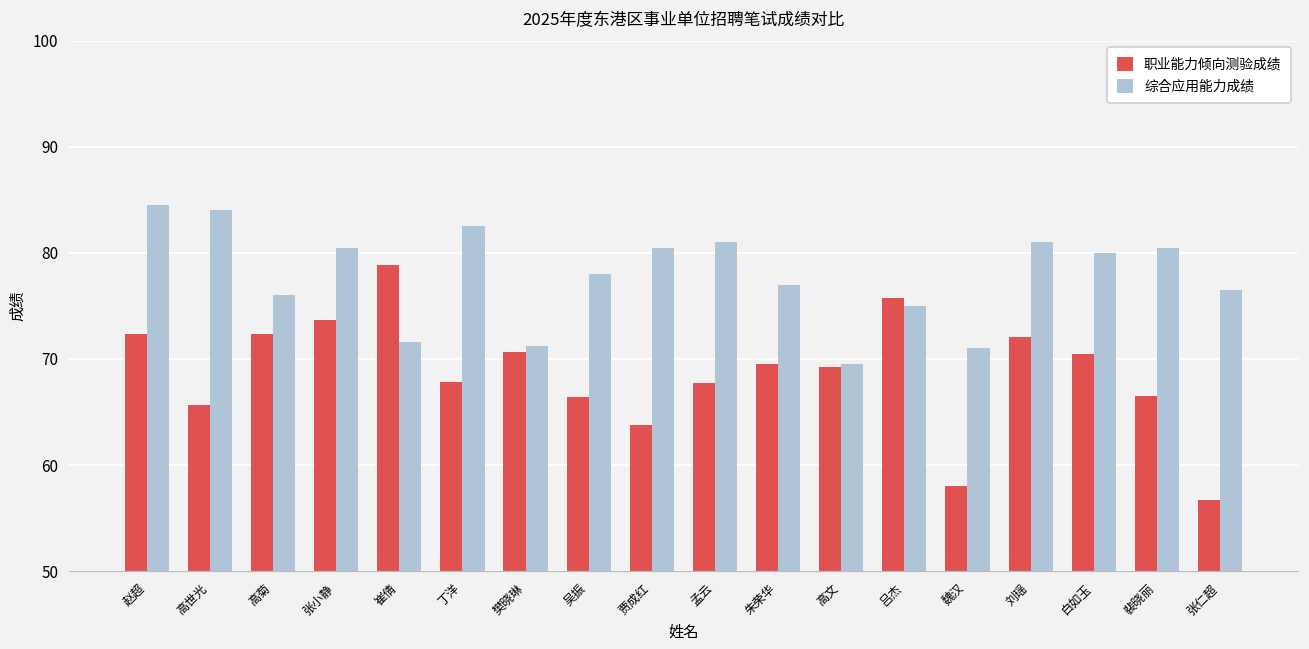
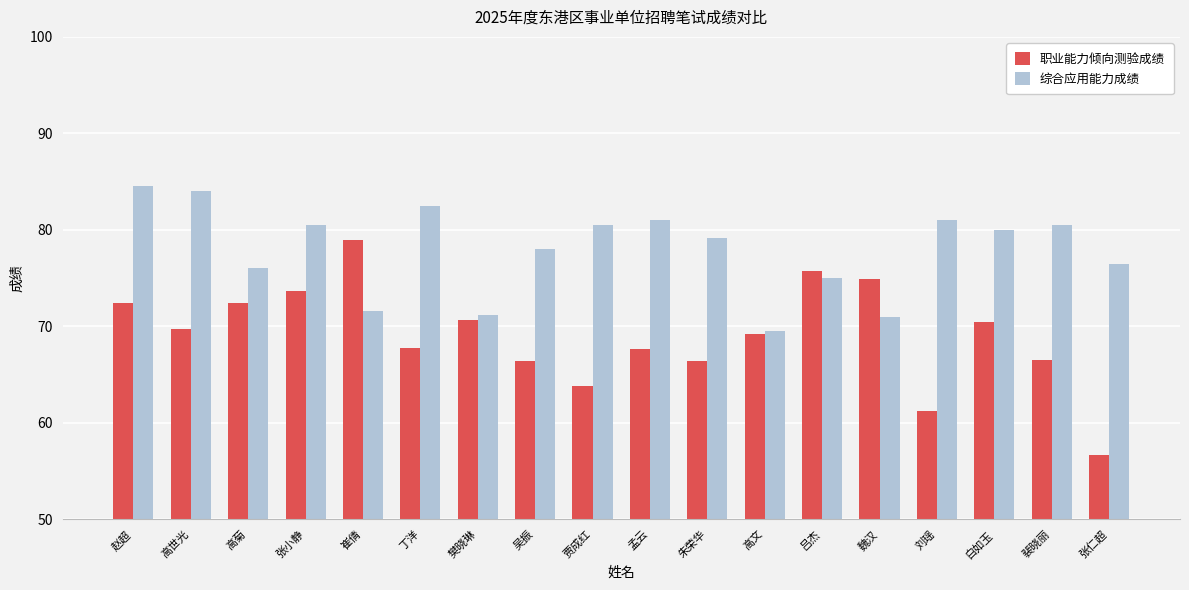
  {
    "职业能力倾向测验成绩": {
      "赵超": 72,
-     "高世光": 66,
+     "高世光": 70,
      "高菊": 72,
      "张小静": 74,
      "崔倩": 79,
      "丁洋": 68,
      "樊晓琳": 71,
      "吴振": 66,
      "贾成红": 64,
      "孟云": 68,
-     "朱荣华": 70,
+     "朱荣华": 66,
      "高文": 69,
      "吕杰": 76,
-     "魏汉": 58,
-     "刘瑶": 72,
+     "魏汉": 75,
+     "刘瑶": 61,
      "白如玉": 71,
      "裴晓丽": 67,
      "张仁超": 57
    },
    "综合应用能力成绩": {
      "赵超": 85,
      "高世光": 84,
      "高菊": 76,
      "张小静": 81,
      "崔倩": 72,
      "丁洋": 83,
      "樊晓琳": 71,
      "吴振": 78,
      "贾成红": 81,
      "孟云": 81,
-     "朱荣华": 77,
+     "朱荣华": 79,
      "高文": 70,
      "吕杰": 75,
      "魏汉": 71,
      "刘瑶": 81,
      "白如玉": 80,
      "裴晓丽": 81,
      "张仁超": 77
    }
  }
